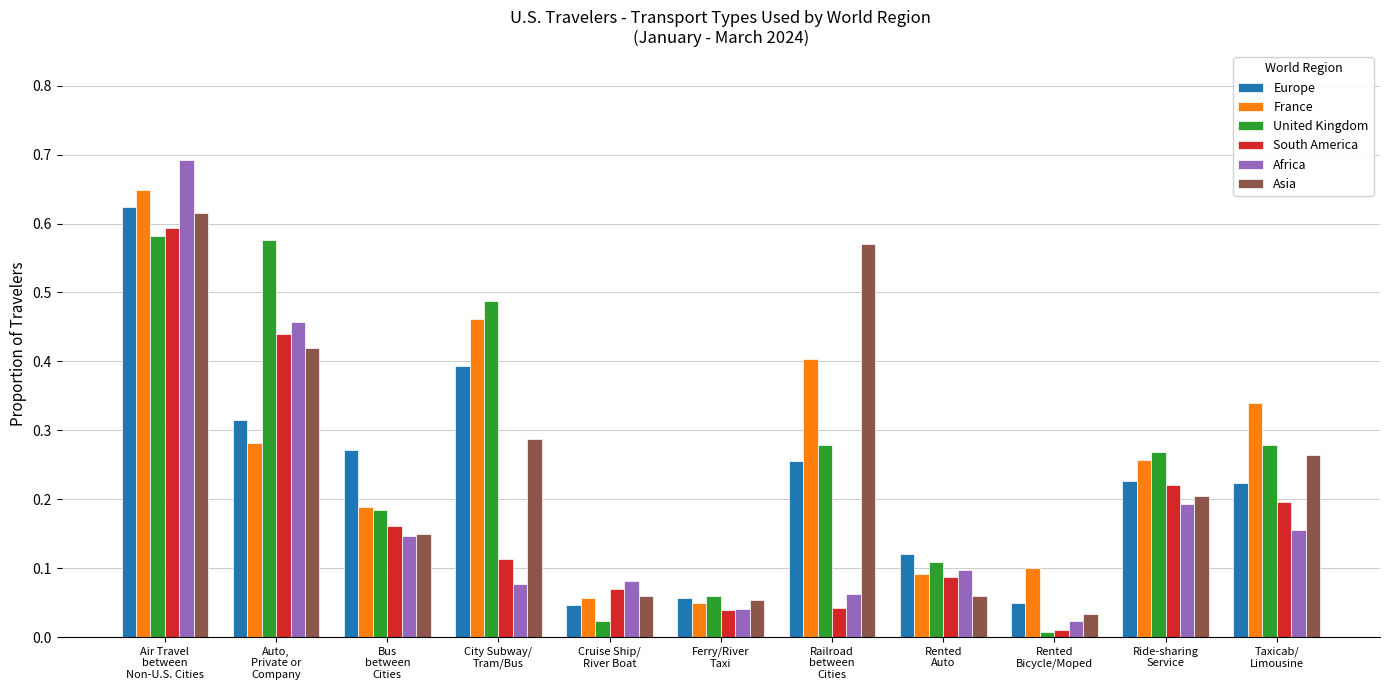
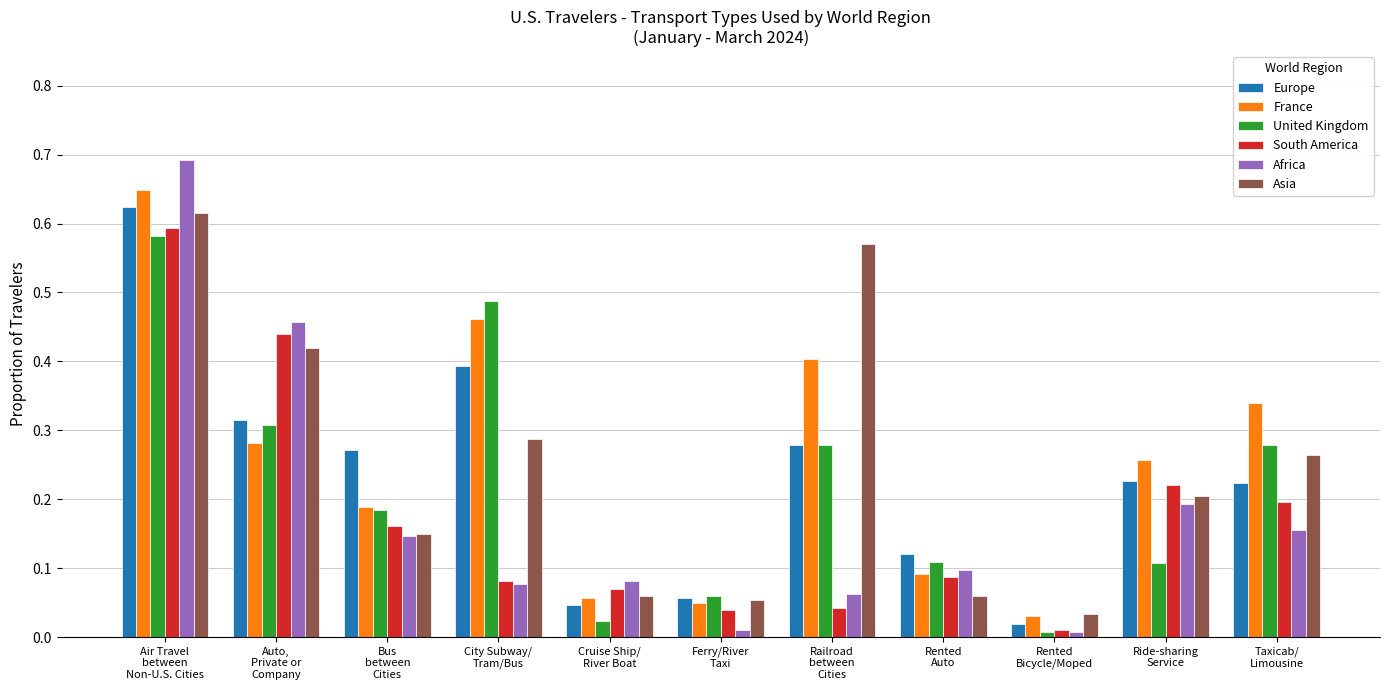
  {
    "Europe": {
      "Air Travel between Non-U.S. Cities": 0.62,
      "Auto, Private or Company": 0.32,
      "Bus between Cities": 0.27,
      "City Subway/ Tram/Bus": 0.39,
      "Cruise Ship/ River Boat": 0.05,
      "Ferry/River Taxi": 0.06,
-     "Railroad between Cities": 0.26,
+     "Railroad between Cities": 0.28,
      "Rented Auto": 0.12,
-     "Rented Bicycle/Moped": 0.05,
+     "Rented Bicycle/Moped": 0.02,
      "Ride-sharing Service": 0.23,
      "Taxicab/ Limousine": 0.22
    },
    "France": {
      "Air Travel between Non-U.S. Cities": 0.65,
      "Auto, Private or Company": 0.28,
      "Bus between Cities": 0.19,
      "City Subway/ Tram/Bus": 0.46,
      "Cruise Ship/ River Boat": 0.06,
      "Ferry/River Taxi": 0.05,
      "Railroad between Cities": 0.40,
      "Rented Auto": 0.09,
-     "Rented Bicycle/Moped": 0.10,
+     "Rented Bicycle/Moped": 0.03,
      "Ride-sharing Service": 0.26,
      "Taxicab/ Limousine": 0.34
    },
    "United Kingdom": {
      "Air Travel between Non-U.S. Cities": 0.58,
-     "Auto, Private or Company": 0.58,
+     "Auto, Private or Company": 0.31,
      "Bus between Cities": 0.19,
      "City Subway/ Tram/Bus": 0.49,
      "Cruise Ship/ River Boat": 0.02,
      "Ferry/River Taxi": 0.06,
      "Railroad between Cities": 0.28,
      "Rented Auto": 0.11,
      "Rented Bicycle/Moped": 0.01,
-     "Ride-sharing Service": 0.27,
+     "Ride-sharing Service": 0.11,
      "Taxicab/ Limousine": 0.28
    },
    "South America": {
      "Air Travel between Non-U.S. Cities": 0.59,
      "Auto, Private or Company": 0.44,
      "Bus between Cities": 0.16,
-     "City Subway/ Tram/Bus": 0.11,
+     "City Subway/ Tram/Bus": 0.08,
      "Cruise Ship/ River Boat": 0.07,
      "Ferry/River Taxi": 0.04,
      "Railroad between Cities": 0.04,
      "Rented Auto": 0.09,
      "Rented Bicycle/Moped": 0.01,
      "Ride-sharing Service": 0.22,
      "Taxicab/ Limousine": 0.20
    },
    "Africa": {
      "Air Travel between Non-U.S. Cities": 0.69,
      "Auto, Private or Company": 0.46,
      "Bus between Cities": 0.15,
      "City Subway/ Tram/Bus": 0.08,
      "Cruise Ship/ River Boat": 0.08,
-     "Ferry/River Taxi": 0.04,
+     "Ferry/River Taxi": 0.01,
      "Railroad between Cities": 0.06,
      "Rented Auto": 0.10,
-     "Rented Bicycle/Moped": 0.02,
+     "Rented Bicycle/Moped": 0.01,
      "Ride-sharing Service": 0.19,
      "Taxicab/ Limousine": 0.16
    },
    "Asia": {
      "Air Travel between Non-U.S. Cities": 0.62,
      "Auto, Private or Company": 0.42,
      "Bus between Cities": 0.15,
      "City Subway/ Tram/Bus": 0.29,
      "Cruise Ship/ River Boat": 0.06,
      "Ferry/River Taxi": 0.05,
      "Railroad between Cities": 0.57,
      "Rented Auto": 0.06,
      "Rented Bicycle/Moped": 0.03,
      "Ride-sharing Service": 0.20,
      "Taxicab/ Limousine": 0.26
    }
  }
